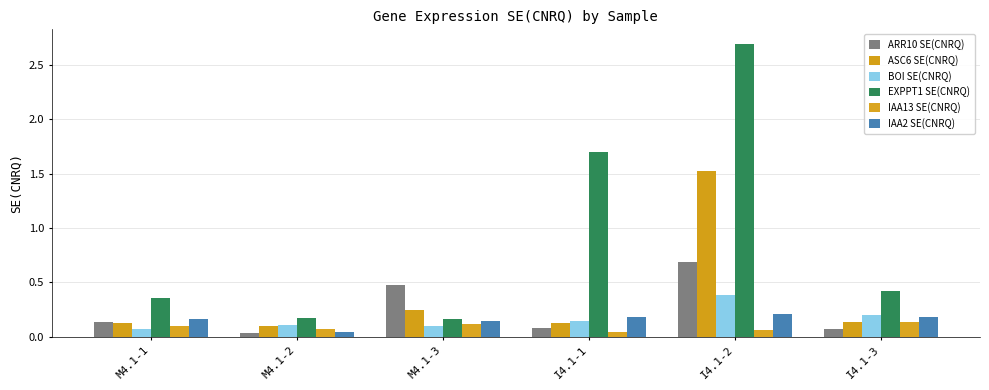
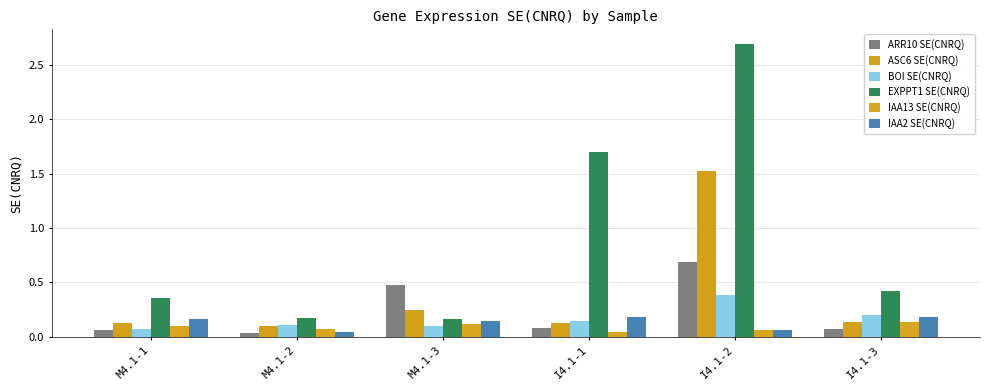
  {
    "ARR10 SE(CNRQ)": {
-     "M4.1-1": 0.14,
+     "M4.1-1": 0.06,
      "M4.1-2": 0.04,
      "M4.1-3": 0.48,
      "I4.1-1": 0.08,
      "I4.1-2": 0.69,
      "I4.1-3": 0.07
    },
    "BOI SE(CNRQ)": {
      "M4.1-1": 0.07,
      "M4.1-2": 0.11,
      "M4.1-3": 0.10,
      "I4.1-1": 0.14,
      "I4.1-2": 0.38,
      "I4.1-3": 0.20
    },
    "EXPPT1 SE(CNRQ)": {
      "M4.1-1": 0.36,
      "M4.1-2": 0.18,
      "M4.1-3": 0.16,
      "I4.1-1": 1.70,
      "I4.1-2": 2.69,
      "I4.1-3": 0.42
    },
    "IAA2 SE(CNRQ)": {
      "M4.1-1": 0.16,
      "M4.1-2": 0.04,
      "M4.1-3": 0.14,
      "I4.1-1": 0.18,
-     "I4.1-2": 0.20,
+     "I4.1-2": 0.06,
      "I4.1-3": 0.18
    }
  }
